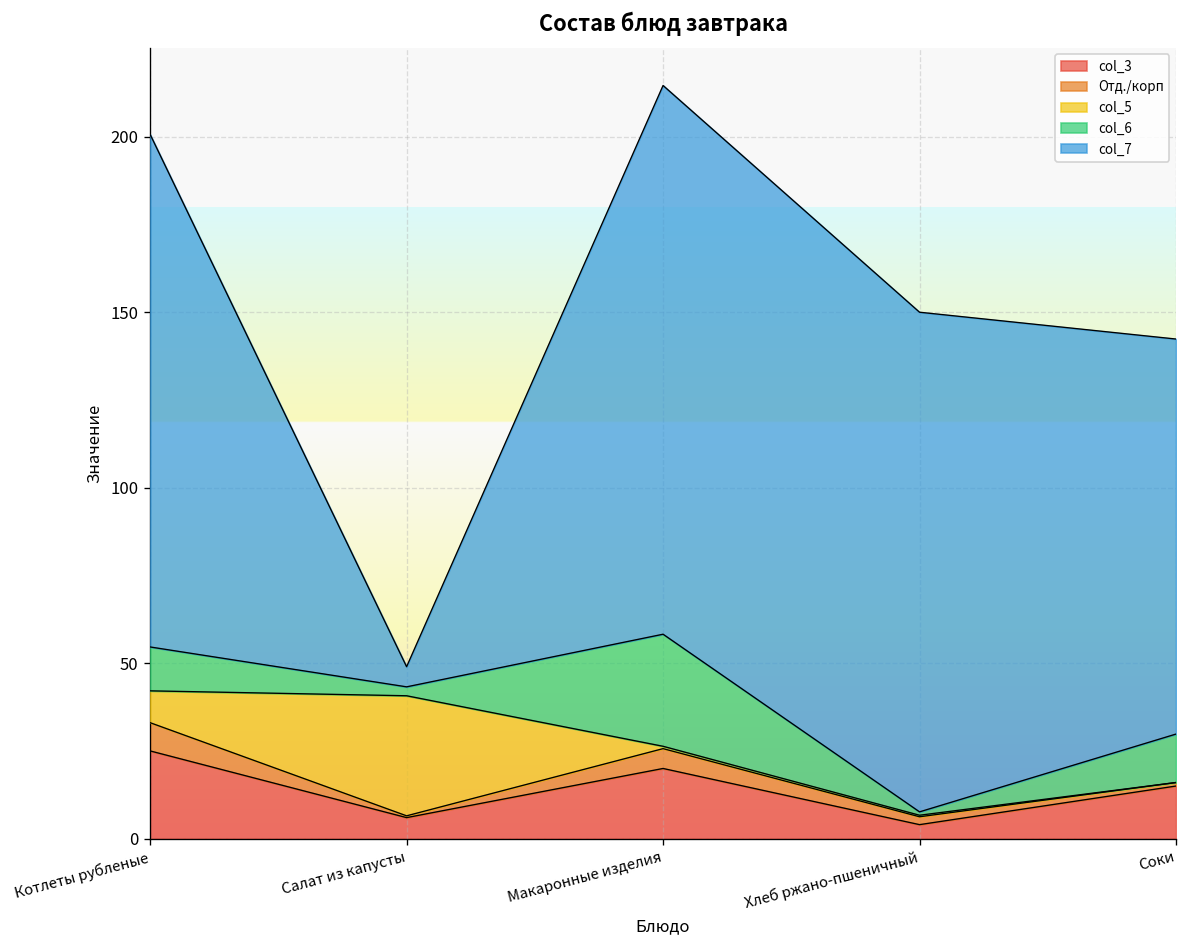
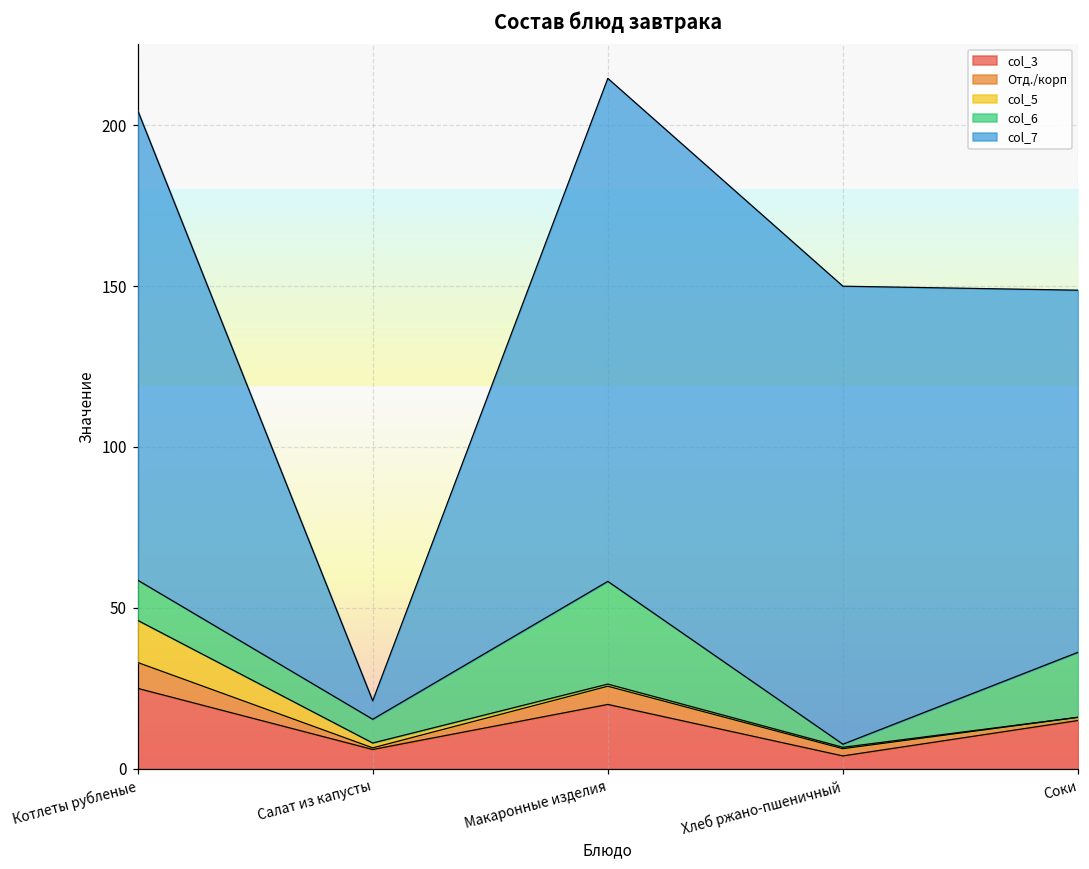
  {
    "col_5": {
-     "Котлеты рубленые": 9,
-     "Салат из капусты": 34
+     "Котлеты рубленые": 13,
+     "Салат из капусты": 2
    },
    "col_6": {
      "Котлеты рубленые": 13,
-     "Салат из капусты": 3,
+     "Салат из капусты": 7,
      "Макаронные изделия": 32,
      "Хлеб ржано-пшеничный": 1,
-     "Соки": 14
+     "Соки": 20
    },
    "col_7": {
      "Котлеты рубленые": 146,
      "Салат из капусты": 6,
      "Макаронные изделия": 156,
      "Хлеб ржано-пшеничный": 142,
      "Соки": 113
    }
  }
